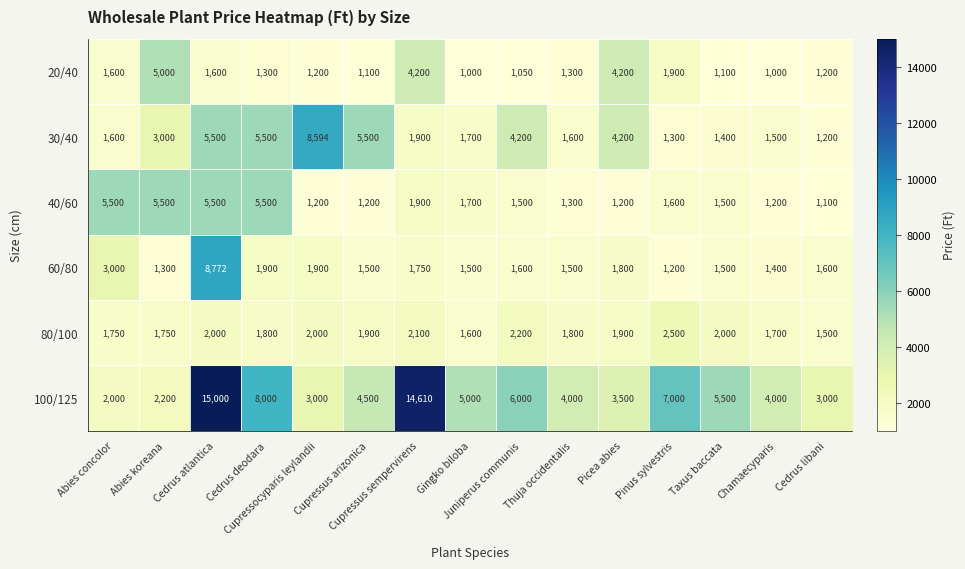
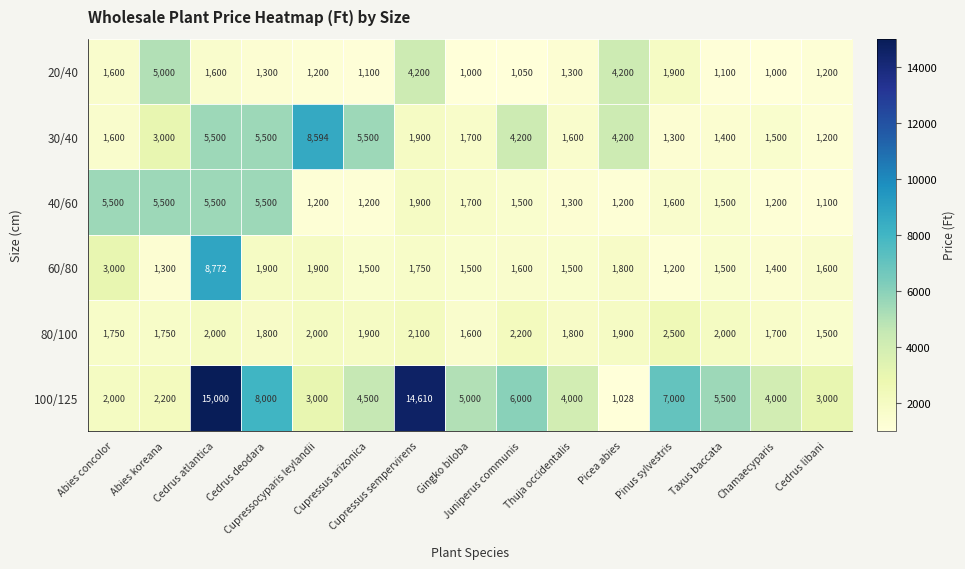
  {
    "20/40": {
      "Abies concolor": "1,600",
      "Abies koreana": "5,000",
      "Cedrus atlantica": "1,600",
      "Cedrus deodara": "1,300",
      "Cupressocyparis leylandii": "1,200",
      "Cupressus arizonica": "1,100",
      "Cupressus sempervirens": "4,200",
      "Gingko biloba": "1,000",
      "Juniperus communis": "1,050",
      "Thuja occidentalis": "1,300",
      "Picea abies": "4,200",
      "Pinus sylvestris": "1,900",
      "Taxus baccata": "1,100",
      "Chamaecyparis": "1,000",
      "Cedrus libani": "1,200"
    },
    "30/40": {
      "Abies concolor": "1,600",
      "Abies koreana": "3,000",
      "Cedrus atlantica": "5,500",
      "Cedrus deodara": "5,500",
      "Cupressocyparis leylandii": "8,594",
      "Cupressus arizonica": "5,500",
      "Cupressus sempervirens": "1,900",
      "Gingko biloba": "1,700",
      "Juniperus communis": "4,200",
      "Thuja occidentalis": "1,600",
      "Picea abies": "4,200",
      "Pinus sylvestris": "1,300",
      "Taxus baccata": "1,400",
      "Chamaecyparis": "1,500",
      "Cedrus libani": "1,200"
    },
    "40/60": {
      "Abies concolor": "5,500",
      "Abies koreana": "5,500",
      "Cedrus atlantica": "5,500",
      "Cedrus deodara": "5,500",
      "Cupressocyparis leylandii": "1,200",
      "Cupressus arizonica": "1,200",
      "Cupressus sempervirens": "1,900",
      "Gingko biloba": "1,700",
      "Juniperus communis": "1,500",
      "Thuja occidentalis": "1,300",
      "Picea abies": "1,200",
      "Pinus sylvestris": "1,600",
      "Taxus baccata": "1,500",
      "Chamaecyparis": "1,200",
      "Cedrus libani": "1,100"
    },
    "60/80": {
      "Abies concolor": "3,000",
      "Abies koreana": "1,300",
      "Cedrus atlantica": "8,772",
      "Cedrus deodara": "1,900",
      "Cupressocyparis leylandii": "1,900",
      "Cupressus arizonica": "1,500",
      "Cupressus sempervirens": "1,750",
      "Gingko biloba": "1,500",
      "Juniperus communis": "1,600",
      "Thuja occidentalis": "1,500",
      "Picea abies": "1,800",
      "Pinus sylvestris": "1,200",
      "Taxus baccata": "1,500",
      "Chamaecyparis": "1,400",
      "Cedrus libani": "1,600"
    },
    "80/100": {
      "Abies concolor": "1,750",
      "Abies koreana": "1,750",
      "Cedrus atlantica": "2,000",
      "Cedrus deodara": "1,800",
      "Cupressocyparis leylandii": "2,000",
      "Cupressus arizonica": "1,900",
      "Cupressus sempervirens": "2,100",
      "Gingko biloba": "1,600",
      "Juniperus communis": "2,200",
      "Thuja occidentalis": "1,800",
      "Picea abies": "1,900",
      "Pinus sylvestris": "2,500",
      "Taxus baccata": "2,000",
      "Chamaecyparis": "1,700",
      "Cedrus libani": "1,500"
    },
    "100/125": {
      "Abies concolor": "2,000",
      "Abies koreana": "2,200",
      "Cedrus atlantica": "15,000",
      "Cedrus deodara": "8,000",
      "Cupressocyparis leylandii": "3,000",
      "Cupressus arizonica": "4,500",
      "Cupressus sempervirens": "14,610",
      "Gingko biloba": "5,000",
      "Juniperus communis": "6,000",
      "Thuja occidentalis": "4,000",
-     "Picea abies": "3,500",
+     "Picea abies": "1,028",
      "Pinus sylvestris": "7,000",
      "Taxus baccata": "5,500",
      "Chamaecyparis": "4,000",
      "Cedrus libani": "3,000"
    }
  }
